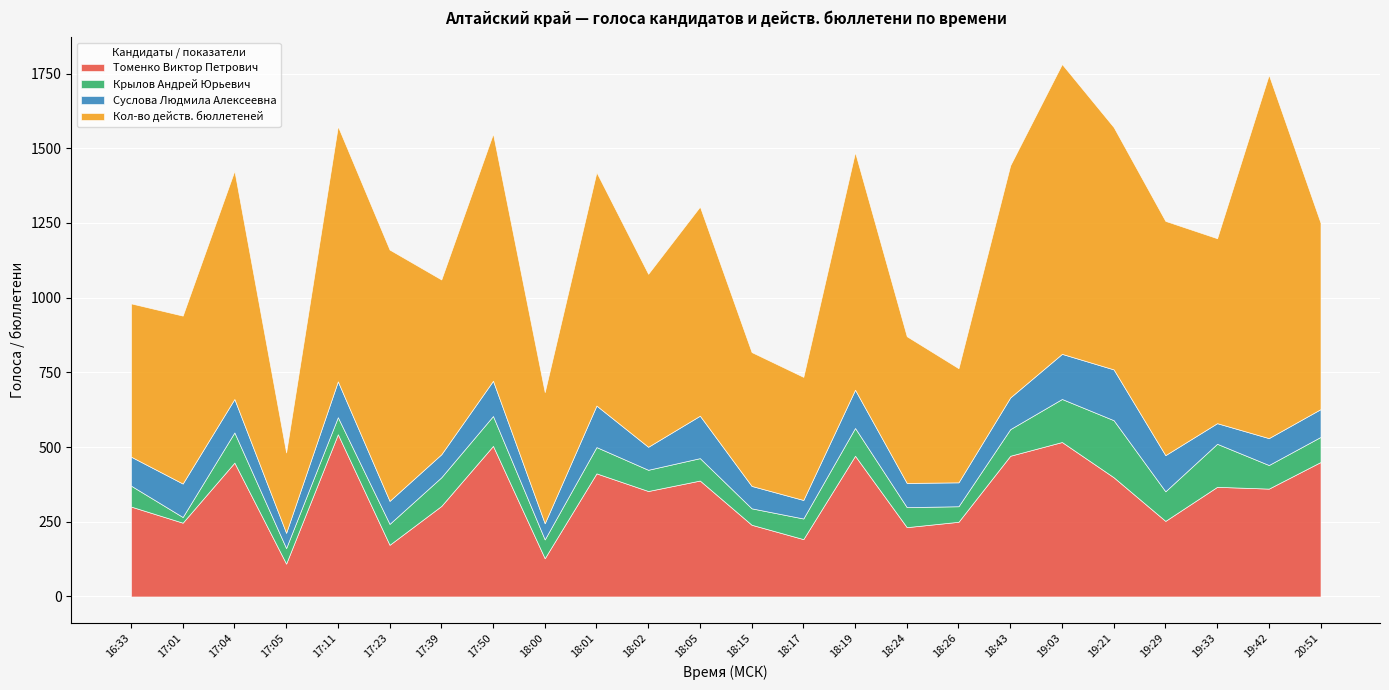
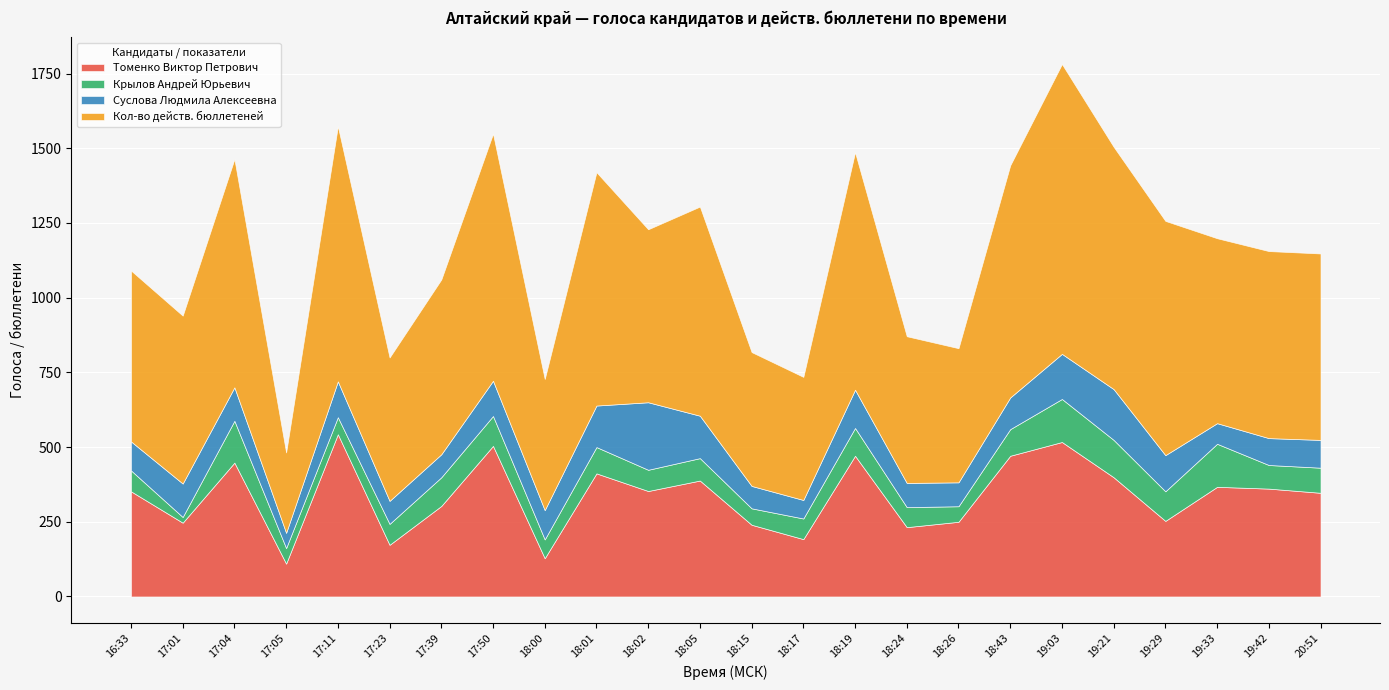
  {
    "Томенко Виктор Петрович": {
-     "16:33": 300,
+     "16:33": 350,
      "17:01": 250,
      "17:04": 450,
      "17:05": 110,
      "17:11": 540,
      "17:23": 170,
      "17:39": 300,
      "17:50": 500,
      "18:00": 130,
      "18:01": 410,
      "18:02": 350,
      "18:05": 390,
      "18:15": 240,
      "18:17": 190,
      "18:19": 470,
      "18:24": 230,
      "18:26": 250,
      "18:43": 470,
      "19:03": 520,
      "19:21": 400,
      "19:29": 250,
      "19:33": 370,
      "19:42": 360,
-     "20:51": 450
+     "20:51": 350
    },
    "Крылов Андрей Юрьевич": {
      "16:33": 70,
      "17:01": 20,
-     "17:04": 100,
+     "17:04": 140,
      "17:05": 50,
      "17:11": 60,
      "17:23": 70,
      "17:39": 100,
      "17:50": 100,
      "18:00": 60,
      "18:01": 90,
      "18:02": 70,
      "18:05": 80,
      "18:15": 60,
      "18:17": 70,
      "18:19": 90,
      "18:24": 70,
      "18:26": 50,
      "18:43": 90,
      "19:03": 140,
-     "19:21": 190,
+     "19:21": 130,
      "19:29": 100,
      "19:33": 140,
      "19:42": 80,
      "20:51": 80
    },
    "Суслова Людмила Алексеевна": {
      "16:33": 100,
      "17:01": 110,
      "17:04": 110,
      "17:05": 50,
      "17:11": 120,
      "17:23": 80,
      "17:39": 80,
      "17:50": 120,
-     "18:00": 50,
+     "18:00": 100,
      "18:01": 140,
-     "18:02": 80,
+     "18:02": 230,
      "18:05": 140,
      "18:15": 80,
      "18:17": 60,
      "18:19": 130,
      "18:24": 80,
      "18:26": 80,
      "18:43": 110,
      "19:03": 150,
      "19:21": 170,
      "19:29": 120,
      "19:33": 70,
      "19:42": 90,
      "20:51": 90
    },
    "Кол-во действ. бюллетеней": {
-     "16:33": 510,
+     "16:33": 570,
      "17:01": 560,
      "17:04": 760,
      "17:05": 270,
      "17:11": 850,
-     "17:23": 840,
+     "17:23": 480,
      "17:39": 590,
      "17:50": 830,
      "18:00": 440,
      "18:01": 780,
      "18:02": 580,
      "18:05": 700,
      "18:15": 450,
      "18:17": 410,
      "18:19": 800,
      "18:24": 490,
-     "18:26": 380,
+     "18:26": 450,
      "18:43": 780,
      "19:03": 970,
      "19:21": 810,
      "19:29": 780,
      "19:33": 620,
-     "19:42": 1220,
+     "19:42": 630,
      "20:51": 620
    }
  }
